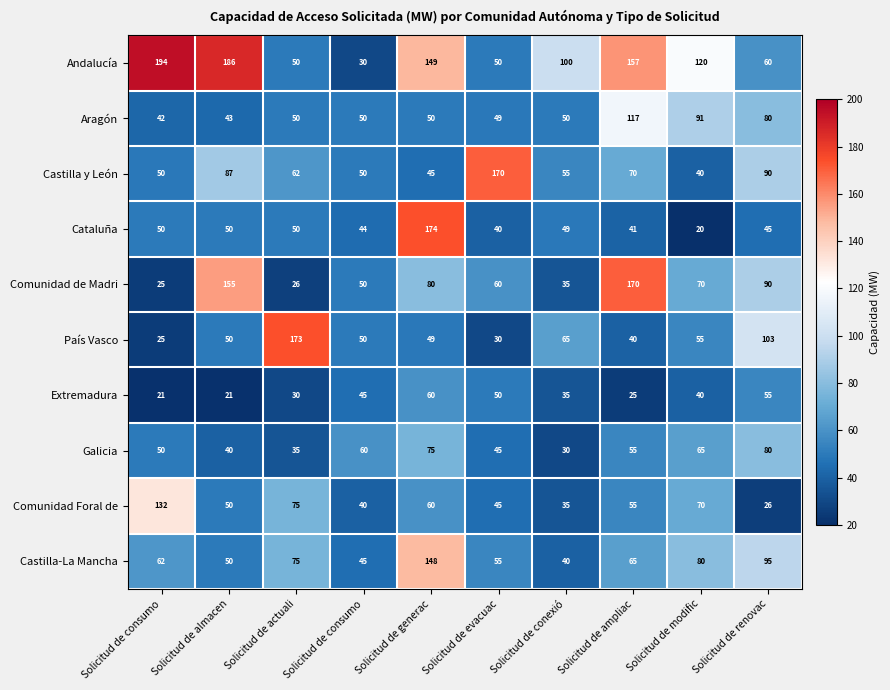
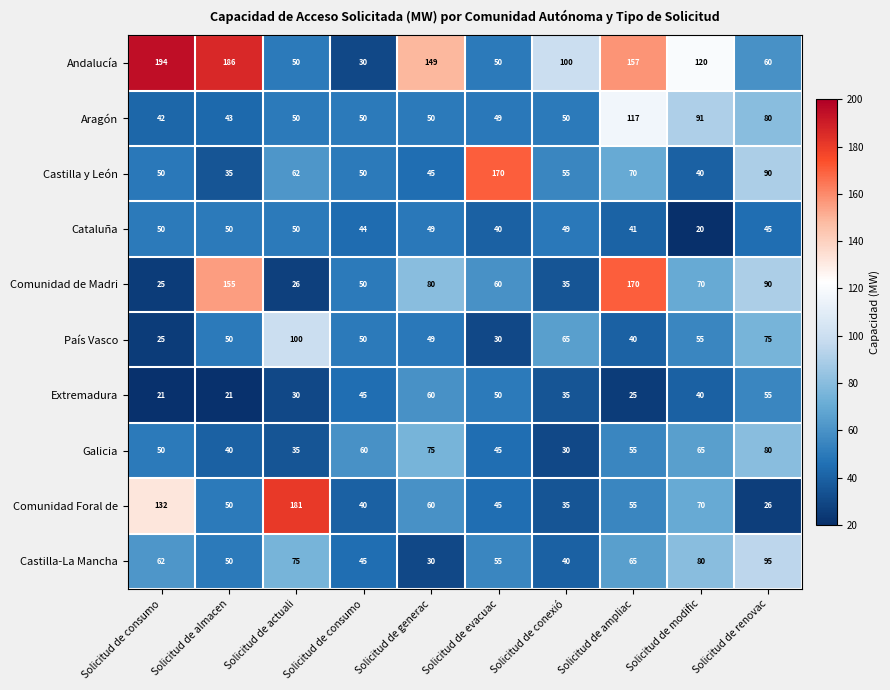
  {
    "Andalucía": {
      "Solicitud de almacen": 186,
      "Solicitud de actuali": 50,
      "Solicitud de generac": 149,
      "Solicitud de evacuac": 50,
      "Solicitud de conexió": 100,
      "Solicitud de ampliac": 157,
      "Solicitud de modific": 120,
      "Solicitud de renovac": 60
    },
    "Aragón": {
      "Solicitud de almacen": 43,
      "Solicitud de actuali": 50,
      "Solicitud de generac": 50,
      "Solicitud de evacuac": 49,
      "Solicitud de conexió": 50,
      "Solicitud de ampliac": 117,
      "Solicitud de modific": 91,
      "Solicitud de renovac": 80
    },
    "Castilla y León": {
-     "Solicitud de almacen": 87,
+     "Solicitud de almacen": 35,
      "Solicitud de actuali": 62,
      "Solicitud de generac": 45,
      "Solicitud de evacuac": 170,
      "Solicitud de conexió": 55,
      "Solicitud de ampliac": 70,
      "Solicitud de modific": 40,
      "Solicitud de renovac": 90
    },
    "Cataluña": {
      "Solicitud de almacen": 50,
      "Solicitud de actuali": 50,
-     "Solicitud de generac": 174,
+     "Solicitud de generac": 49,
      "Solicitud de evacuac": 40,
      "Solicitud de conexió": 49,
      "Solicitud de ampliac": 41,
      "Solicitud de modific": 20,
      "Solicitud de renovac": 45
    },
    "Comunidad de Madri": {
      "Solicitud de almacen": 155,
      "Solicitud de actuali": 26,
      "Solicitud de generac": 80,
      "Solicitud de evacuac": 60,
      "Solicitud de conexió": 35,
      "Solicitud de ampliac": 170,
      "Solicitud de modific": 70,
      "Solicitud de renovac": 90
    },
    "País Vasco": {
      "Solicitud de almacen": 50,
-     "Solicitud de actuali": 173,
+     "Solicitud de actuali": 100,
      "Solicitud de generac": 49,
      "Solicitud de evacuac": 30,
      "Solicitud de conexió": 65,
      "Solicitud de ampliac": 40,
      "Solicitud de modific": 55,
-     "Solicitud de renovac": 103
+     "Solicitud de renovac": 75
    },
    "Extremadura": {
      "Solicitud de almacen": 21,
      "Solicitud de actuali": 30,
      "Solicitud de generac": 60,
      "Solicitud de evacuac": 50,
      "Solicitud de conexió": 35,
      "Solicitud de ampliac": 25,
      "Solicitud de modific": 40,
      "Solicitud de renovac": 55
    },
    "Galicia": {
      "Solicitud de almacen": 40,
      "Solicitud de actuali": 35,
      "Solicitud de generac": 75,
      "Solicitud de evacuac": 45,
      "Solicitud de conexió": 30,
      "Solicitud de ampliac": 55,
      "Solicitud de modific": 65,
      "Solicitud de renovac": 80
    },
    "Comunidad Foral de": {
      "Solicitud de almacen": 50,
-     "Solicitud de actuali": 75,
+     "Solicitud de actuali": 181,
      "Solicitud de generac": 60,
      "Solicitud de evacuac": 45,
      "Solicitud de conexió": 35,
      "Solicitud de ampliac": 55,
      "Solicitud de modific": 70,
      "Solicitud de renovac": 26
    },
    "Castilla-La Mancha": {
      "Solicitud de almacen": 50,
      "Solicitud de actuali": 75,
-     "Solicitud de generac": 148,
+     "Solicitud de generac": 30,
      "Solicitud de evacuac": 55,
      "Solicitud de conexió": 40,
      "Solicitud de ampliac": 65,
      "Solicitud de modific": 80,
      "Solicitud de renovac": 95
    }
  }
